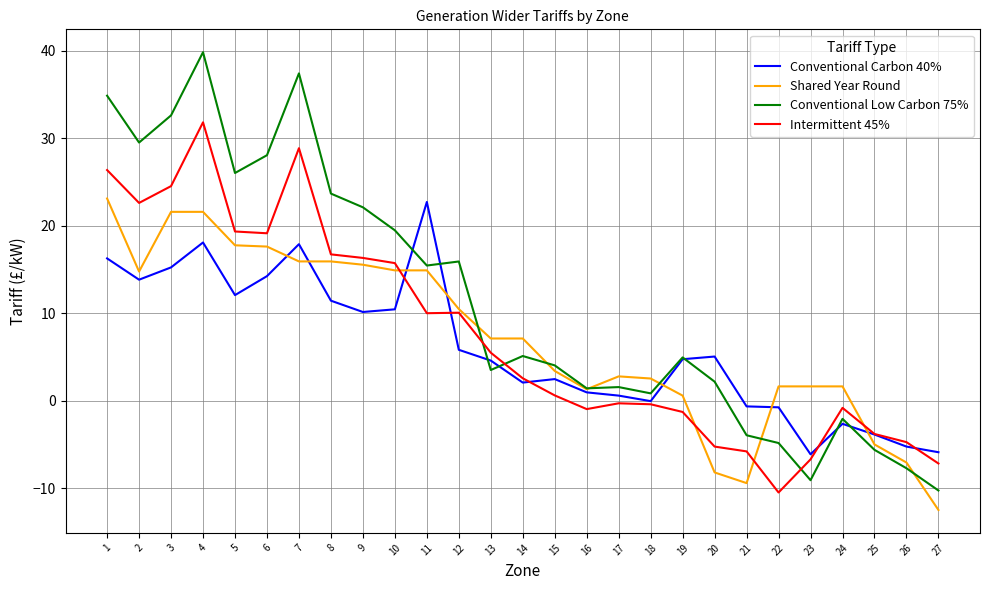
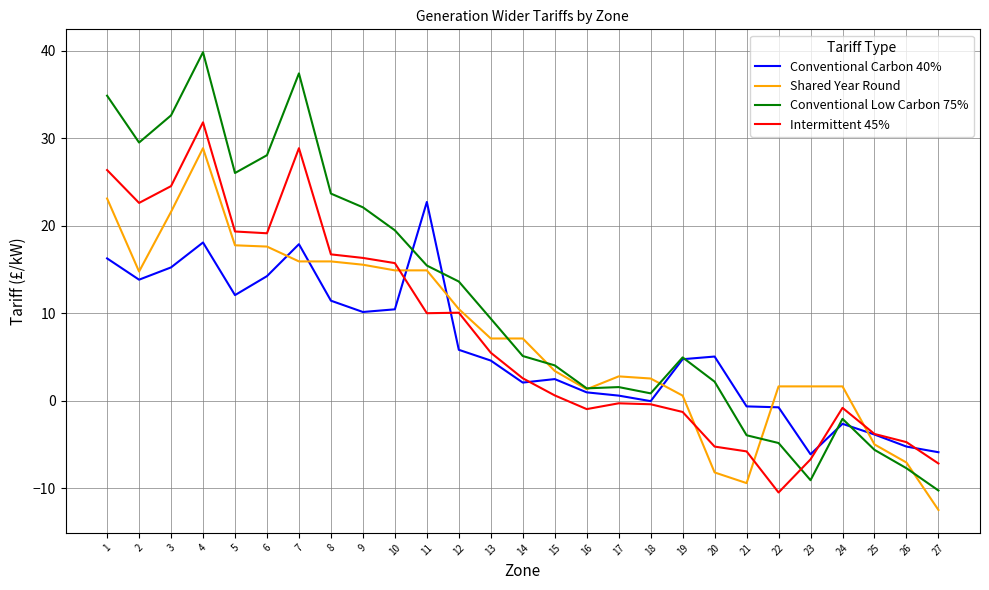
  {
    "Conventional Carbon 40%": {
      "1": 16,
      "2": 14,
      "3": 15,
      "4": 18,
      "5": 12,
      "6": 14,
      "7": 18,
      "8": 11,
      "9": 10,
      "10": 10,
      "11": 23,
      "12": 6,
      "13": 5,
      "14": 2,
      "15": 2,
      "16": 1,
      "17": 1,
      "18": 0,
      "20": 5,
      "21": -1,
      "22": -1,
      "23": -6,
      "24": -3,
      "26": -5,
      "27": -6
    },
    "Shared Year Round": {
      "1": 23,
      "2": 15,
      "3": 22,
-     "4": 22,
+     "4": 29,
      "5": 18,
      "6": 18,
      "7": 16,
      "8": 16,
      "9": 16,
      "10": 15,
      "11": 15,
      "12": 10,
      "13": 7,
      "14": 7,
      "15": 3,
      "17": 3,
      "18": 3,
      "19": 1,
      "20": -8,
      "21": -9,
      "22": 2,
      "23": 2,
      "24": 2,
      "25": -5,
      "26": -7,
      "27": -13
    },
    "Conventional Low Carbon 75%": {
      "1": 35,
      "2": 30,
      "3": 33,
      "4": 40,
      "5": 26,
      "6": 28,
      "7": 37,
      "8": 24,
      "9": 22,
      "10": 19,
      "11": 15,
-     "12": 16,
-     "13": 4,
+     "12": 14,
+     "13": 9,
      "14": 5,
      "15": 4,
      "17": 2,
      "18": 1,
      "20": 2,
      "21": -4,
      "22": -5,
      "23": -9,
      "24": -2,
      "25": -6,
      "26": -8,
      "27": -10
    },
    "Intermittent 45%": {
      "1": 26,
      "2": 23,
      "3": 25,
      "4": 32,
      "5": 19,
      "6": 19,
      "7": 29,
      "8": 17,
      "9": 16,
      "10": 16,
      "11": 10,
      "12": 10,
      "13": 5,
      "14": 3,
      "15": 1,
      "16": -1,
      "17": 0,
      "18": 0,
      "19": -1,
      "20": -5,
      "21": -6,
      "22": -11,
      "23": -7,
      "24": -1,
      "26": -5,
      "27": -7
    }
  }
